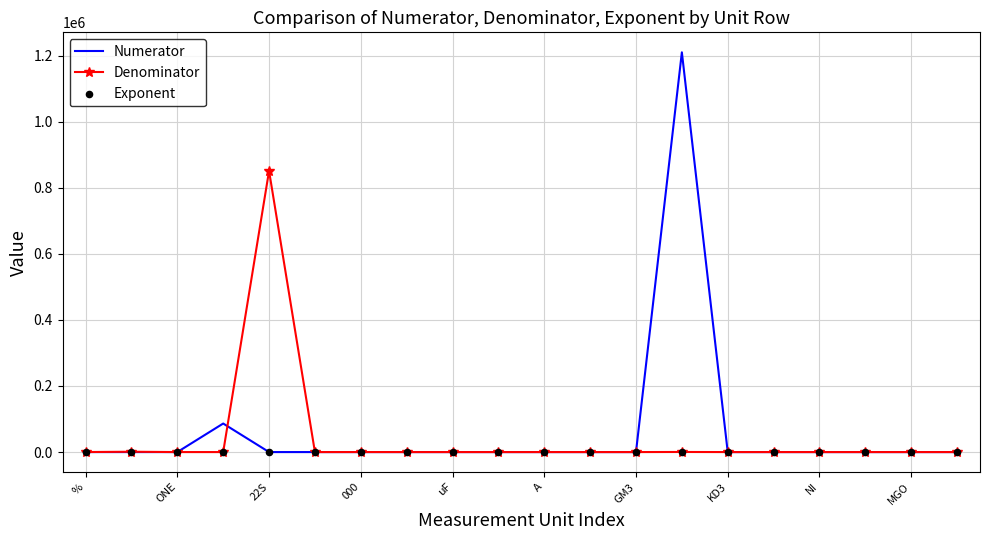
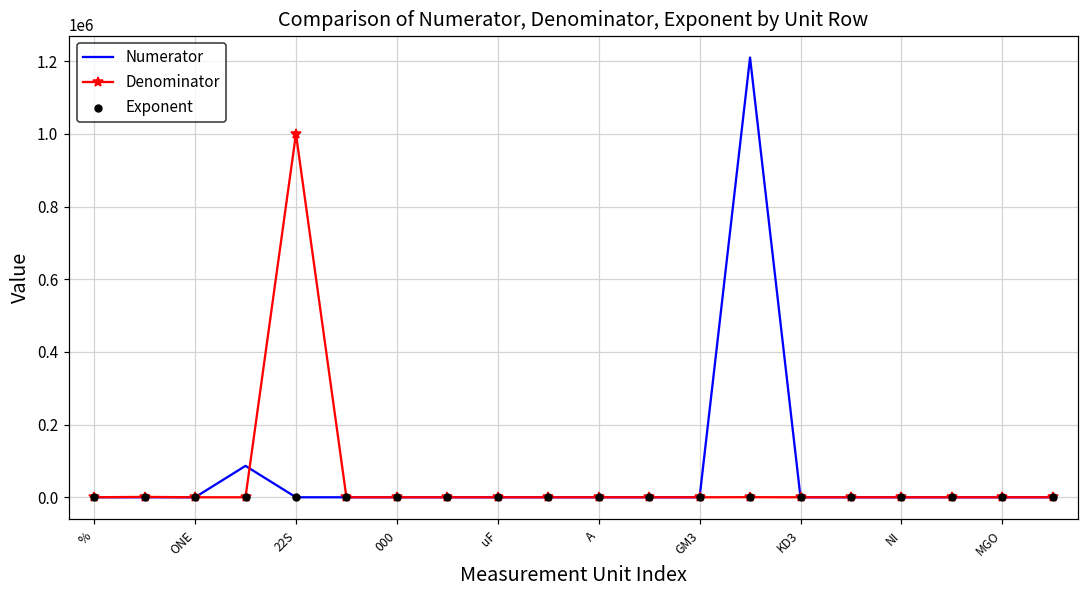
  {
    "Denominator": {
-     "22S": 850000
+     "22S": 1000000
    }
  }
